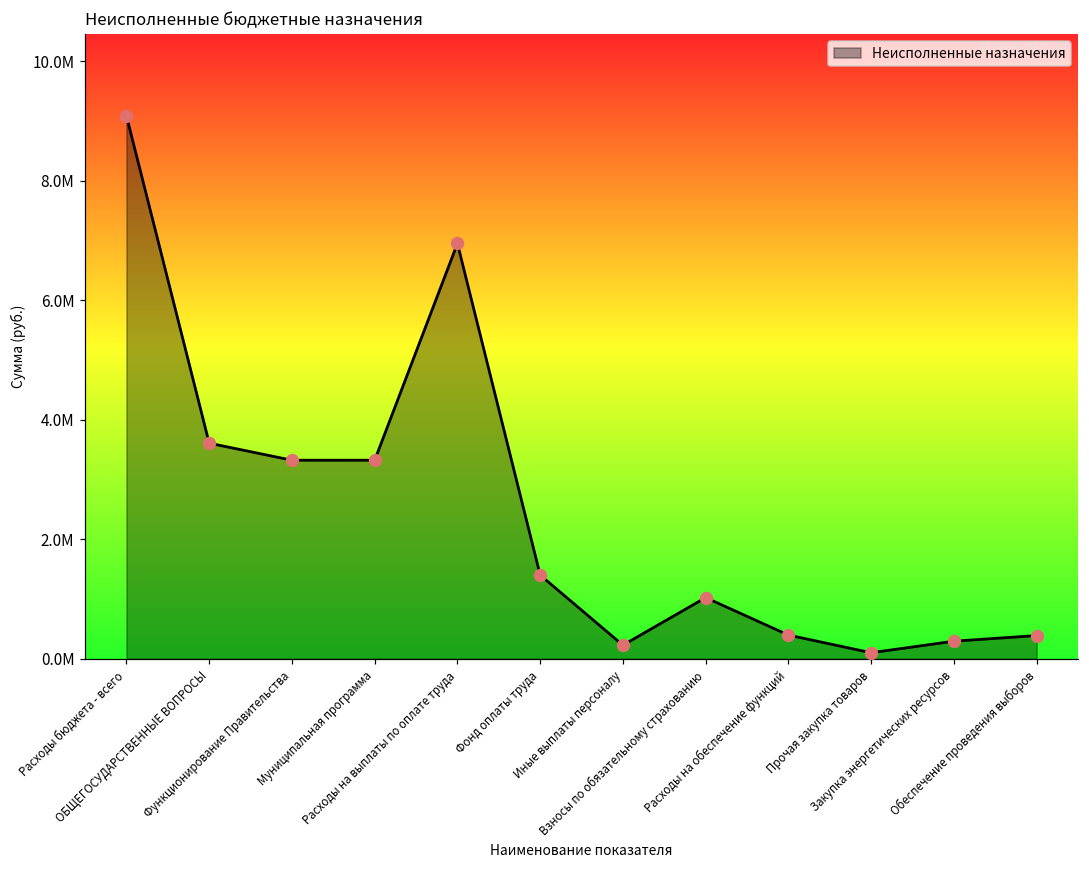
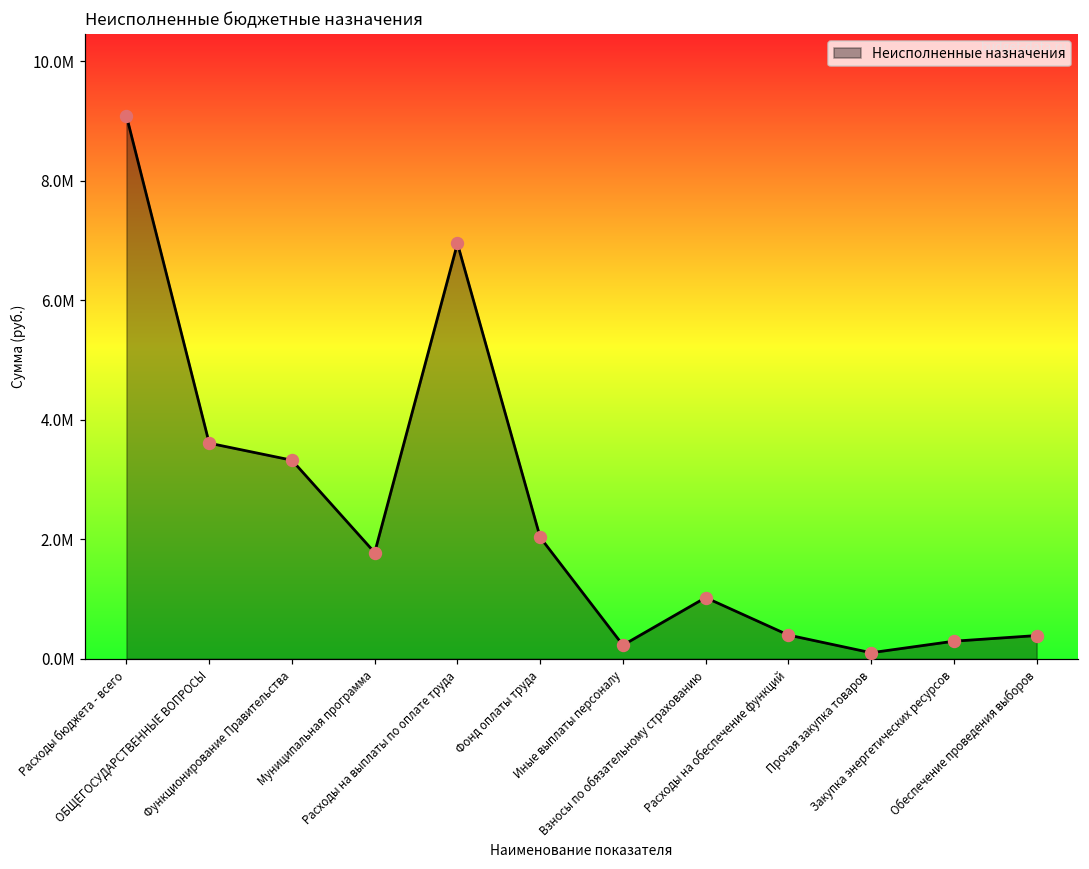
  {
    "Расходы бюджета - всего": 9100000,
    "ОБЩЕГОСУДАРСТВЕННЫЕ ВОПРОСЫ": 3600000,
    "Функционирование Правительства": 3300000,
-   "Муниципальная программа": 3300000,
+   "Муниципальная программа": 1800000,
    "Расходы на выплаты по оплате труда": 7000000,
-   "Фонд оплаты труда": 1400000,
+   "Фонд оплаты труда": 2000000,
    "Иные выплаты персоналу": 200000,
    "Взносы по обязательному страхованию": 1000000,
    "Расходы на обеспечение функций": 400000,
    "Прочая закупка товаров": 100000,
    "Закупка энергетических ресурсов": 300000,
    "Обеспечение проведения выборов": 400000
  }
